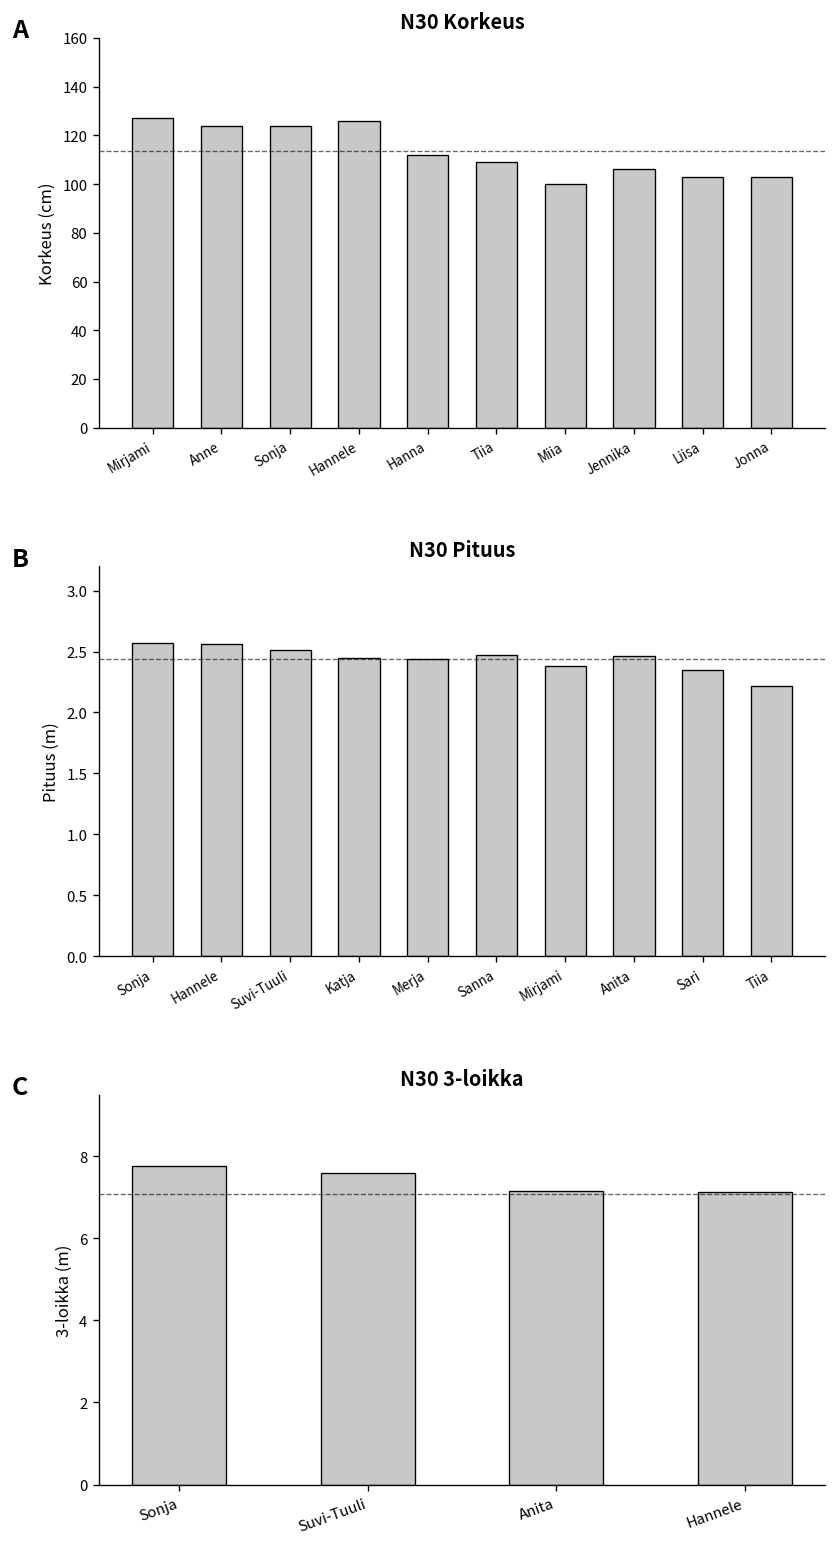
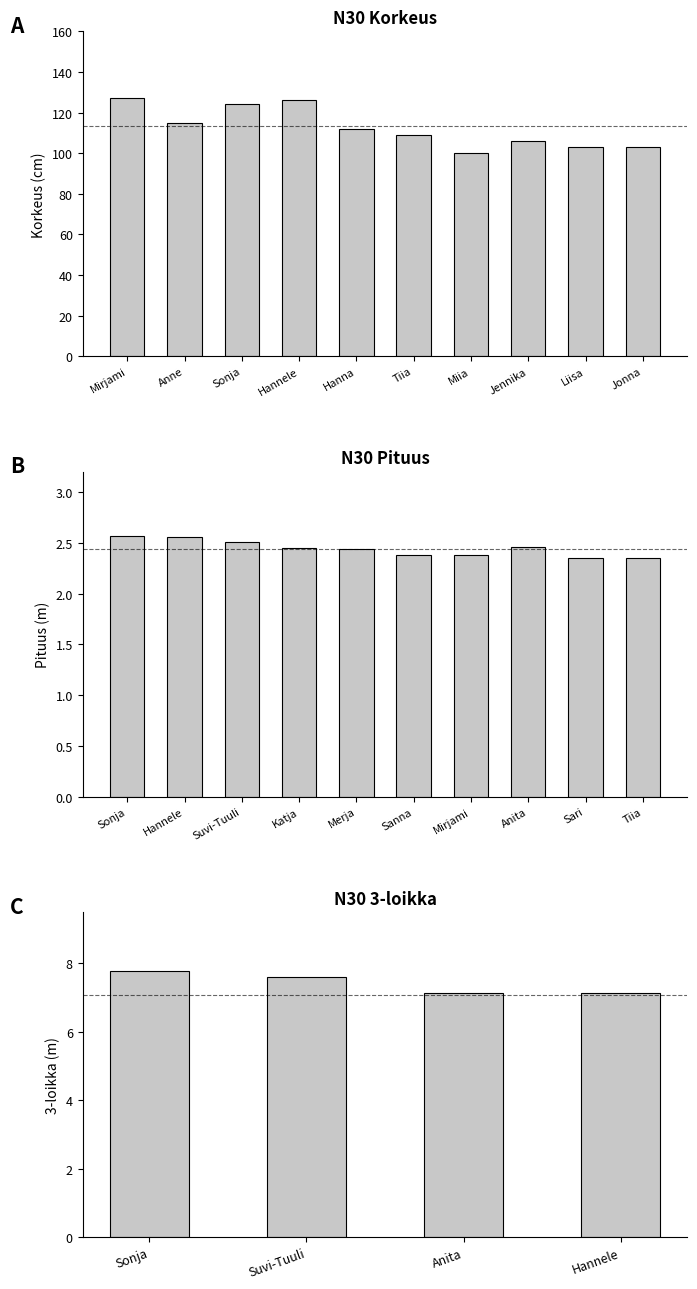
  {
    "N30 Korkeus": {
      "Mirjami": 127,
-     "Anne": 124,
+     "Anne": 115,
      "Sonja": 124,
      "Hannele": 126,
      "Hanna": 112,
      "Tiia": 109,
      "Miia": 100,
      "Jennika": 106,
      "Liisa": 103,
      "Jonna": 103
    },
    "N30 Pituus": {
      "Sonja": 2.57,
      "Hannele": 2.56,
      "Suvi-Tuuli": 2.51,
      "Katja": 2.45,
      "Merja": 2.44,
-     "Sanna": 2.47,
+     "Sanna": 2.38,
      "Mirjami": 2.38,
      "Anita": 2.46,
      "Sari": 2.35,
-     "Tiia": 2.22
+     "Tiia": 2.35
    },
    "N30 3-loikka": {
      "Sonja": 7.8,
      "Suvi-Tuuli": 7.6,
      "Anita": 7.1,
      "Hannele": 7.1
    }
  }
